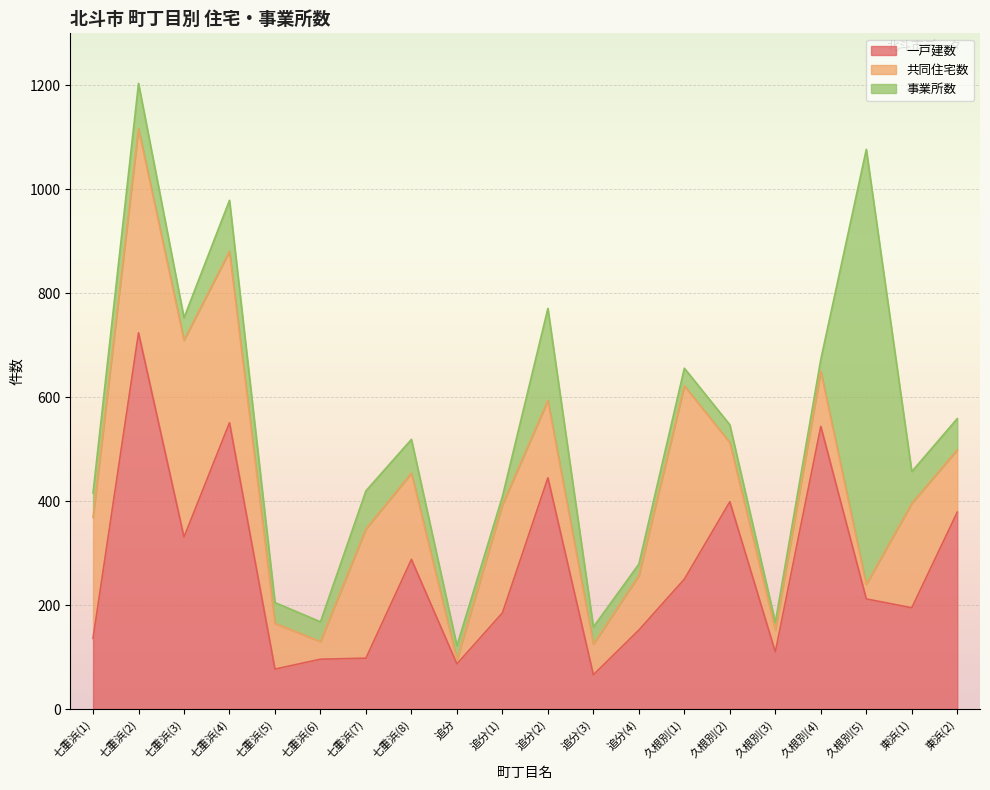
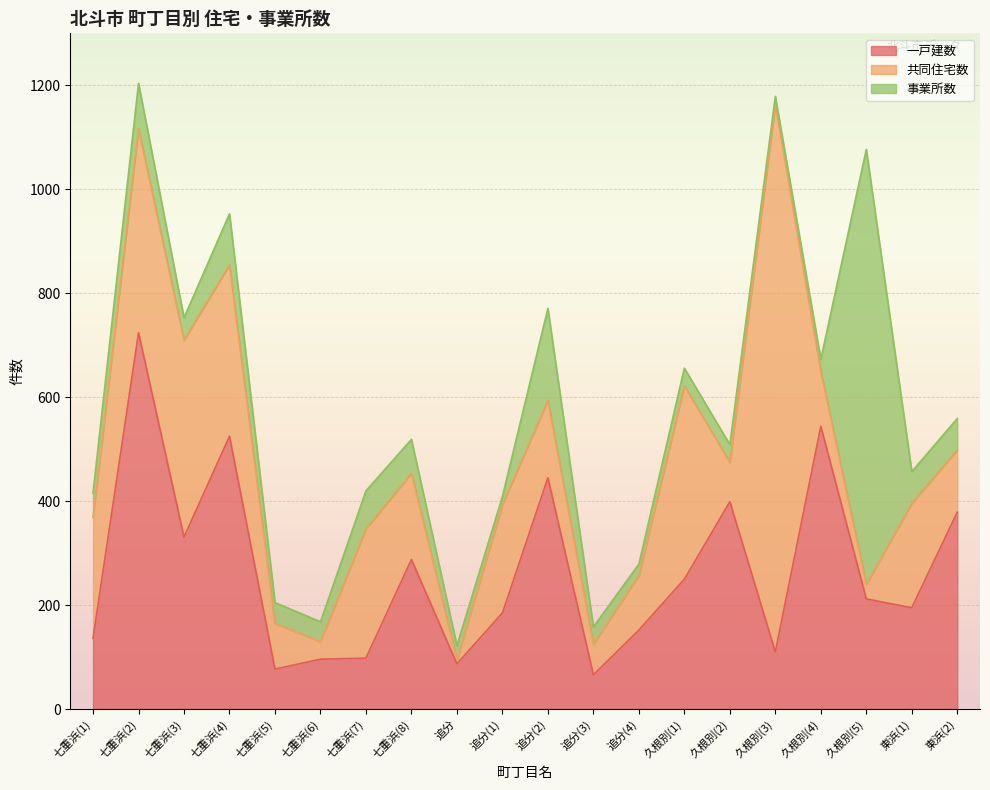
  {
    "一戸建数": {
      "七重浜(1)": 140,
      "七重浜(2)": 720,
      "七重浜(3)": 330,
-     "七重浜(4)": 550,
+     "七重浜(4)": 530,
      "七重浜(5)": 80,
      "七重浜(6)": 100,
      "七重浜(7)": 100,
      "七重浜(8)": 290,
      "追分": 90,
      "追分(1)": 190,
      "追分(2)": 450,
      "追分(3)": 70,
      "追分(4)": 150,
      "久根別(1)": 250,
      "久根別(2)": 400,
      "久根別(3)": 110,
      "久根別(4)": 540,
      "久根別(5)": 210,
      "東浜(1)": 200,
      "東浜(2)": 380
    },
    "共同住宅数": {
      "七重浜(1)": 230,
      "七重浜(2)": 390,
      "七重浜(3)": 380,
      "七重浜(4)": 330,
      "七重浜(5)": 90,
      "七重浜(6)": 30,
      "七重浜(7)": 250,
      "七重浜(8)": 170,
      "追分": 10,
      "追分(1)": 210,
      "追分(2)": 150,
      "追分(3)": 60,
      "追分(4)": 110,
      "久根別(1)": 370,
-     "久根別(2)": 110,
-     "久根別(3)": 40,
+     "久根別(2)": 80,
+     "久根別(3)": 1050,
      "久根別(4)": 110,
      "久根別(5)": 30,
      "東浜(1)": 200,
      "東浜(2)": 120
    },
    "事業所数": {
      "七重浜(1)": 50,
      "七重浜(2)": 90,
      "七重浜(3)": 40,
      "七重浜(4)": 100,
      "七重浜(5)": 40,
      "七重浜(6)": 40,
      "七重浜(7)": 70,
      "七重浜(8)": 70,
      "追分": 30,
      "追分(1)": 20,
      "追分(2)": 180,
      "追分(3)": 30,
      "追分(4)": 20,
      "久根別(1)": 30,
      "久根別(2)": 30,
      "久根別(3)": 20,
      "久根別(4)": 20,
      "久根別(5)": 840,
      "東浜(1)": 60,
      "東浜(2)": 60
    }
  }
